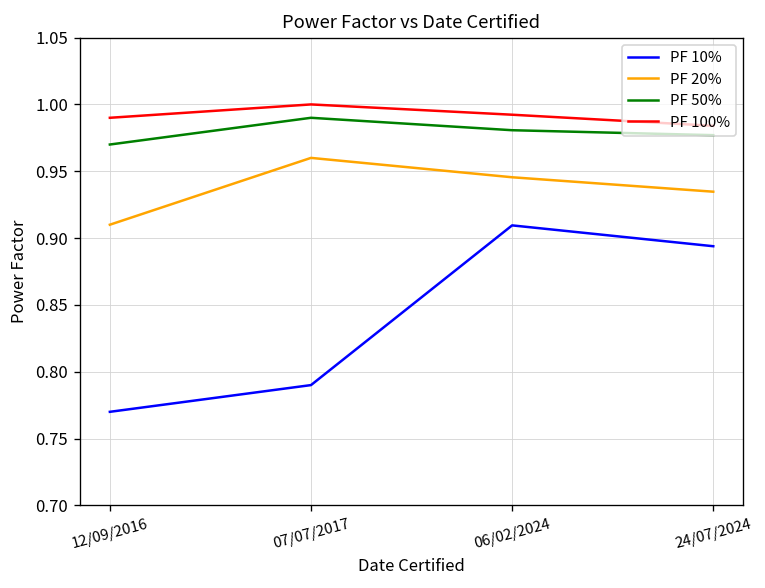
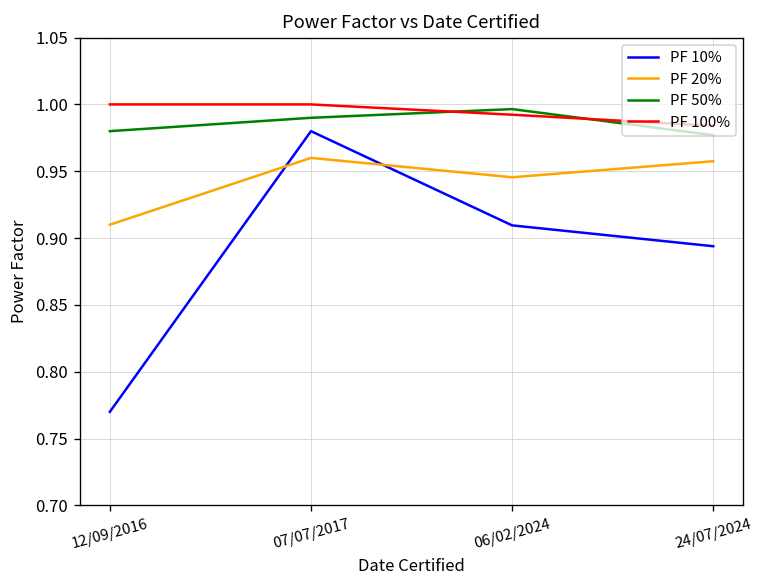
  {
    "PF 10%": {
      "12/09/2016": 0.77,
-     "07/07/2017": 0.79,
+     "07/07/2017": 0.98,
      "06/02/2024": 0.91,
      "24/07/2024": 0.894
    },
    "PF 20%": {
      "12/09/2016": 0.910,
      "07/07/2017": 0.960,
      "06/02/2024": 0.946,
-     "24/07/2024": 0.935
+     "24/07/2024": 0.958
    },
    "PF 50%": {
-     "12/09/2016": 0.97,
+     "12/09/2016": 0.98,
      "07/07/2017": 0.990,
-     "06/02/2024": 0.981
+     "06/02/2024": 0.997
    },
    "PF 100%": {
-     "12/09/2016": 0.99,
+     "12/09/2016": 1.00,
      "07/07/2017": 1.00,
      "06/02/2024": 0.992
    }
  }
